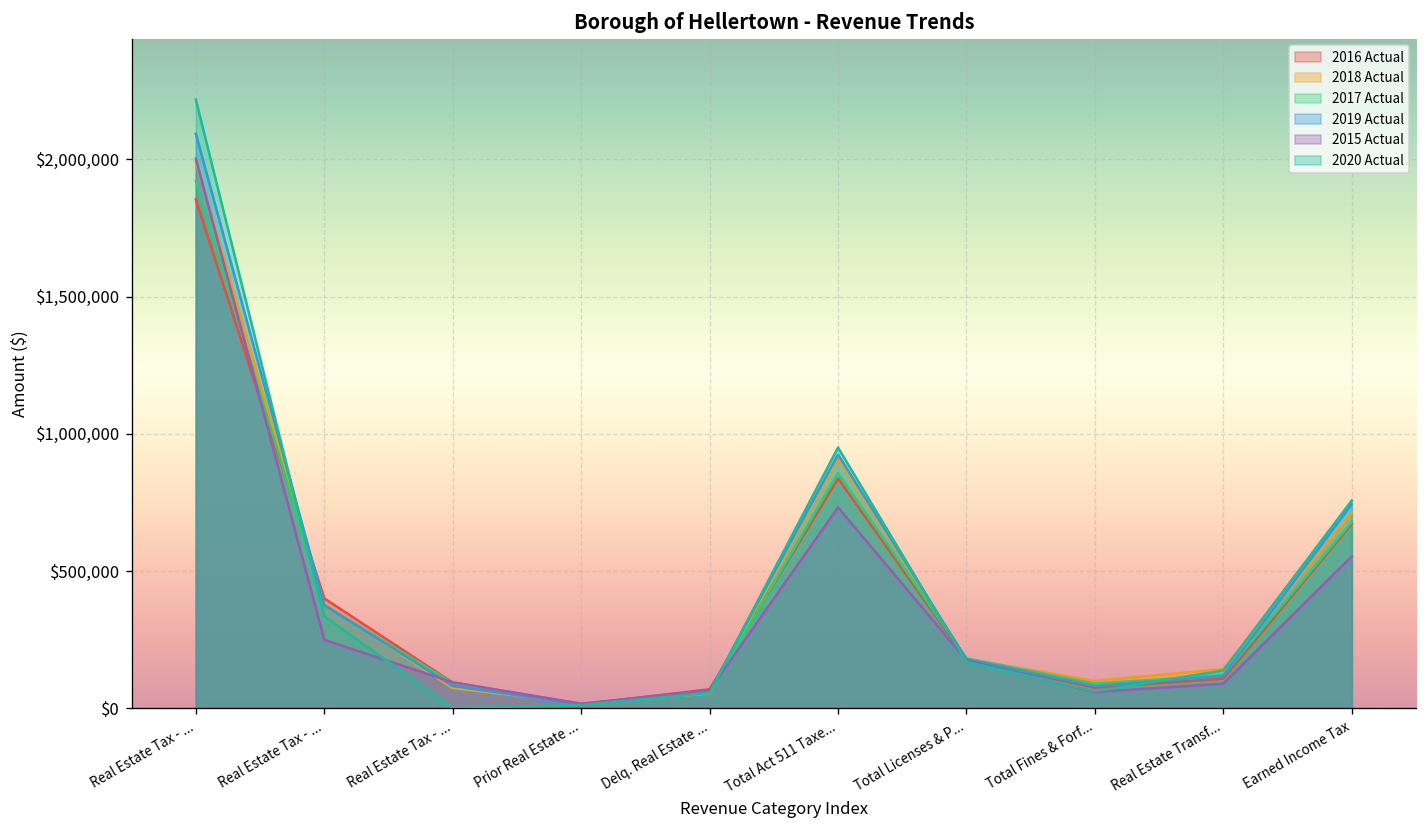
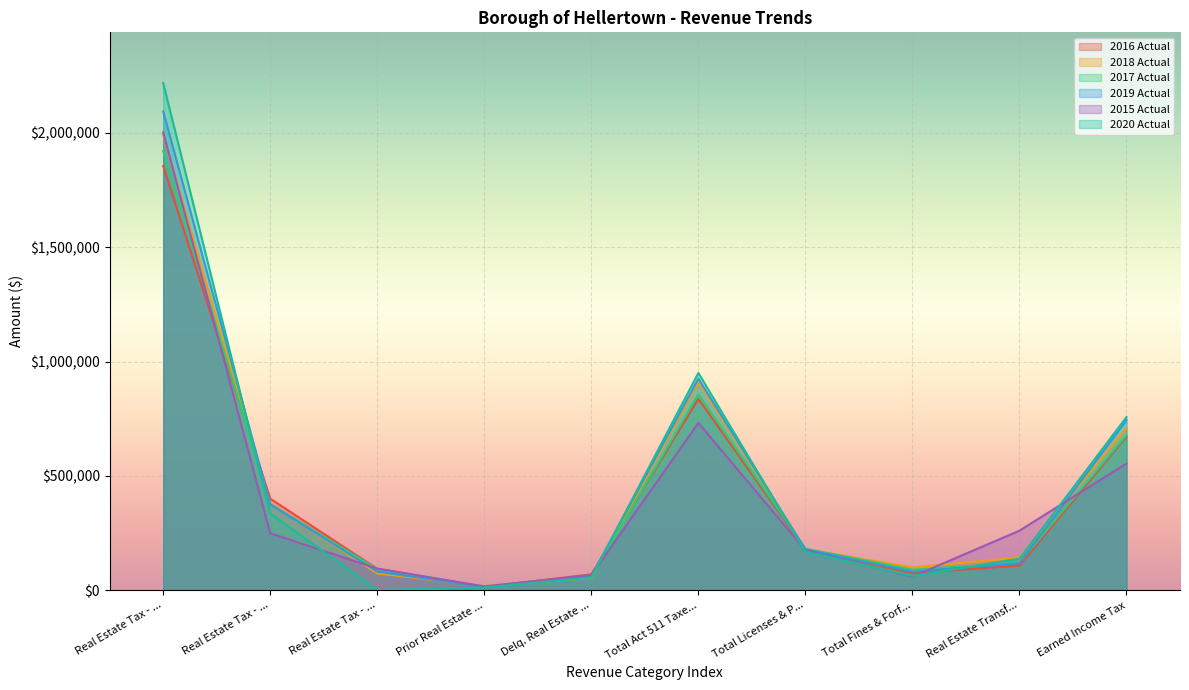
  {
    "2015 Actual": {
      "Total Act 511 Taxe...": "$730,000",
-     "Real Estate Transf...": "$90,000",
+     "Real Estate Transf...": "$260,000",
      "Earned Income Tax": "$550,000"
    }
  }
